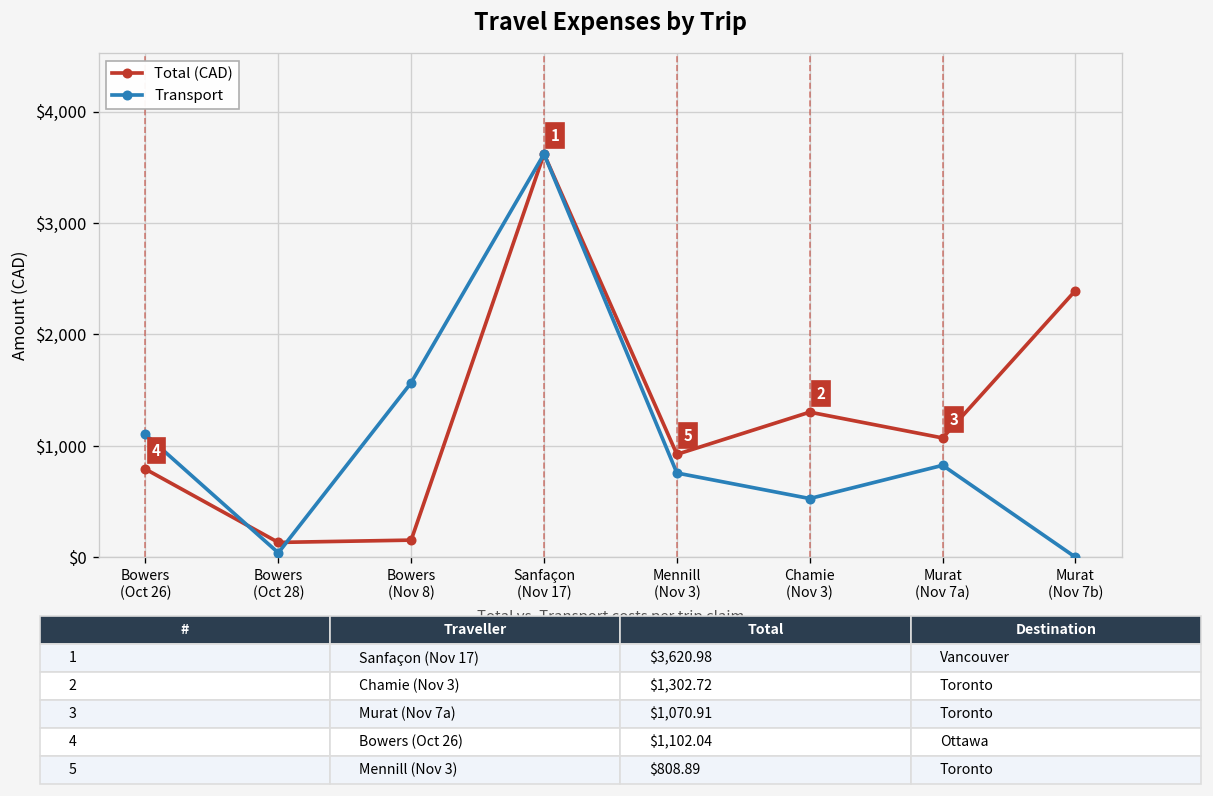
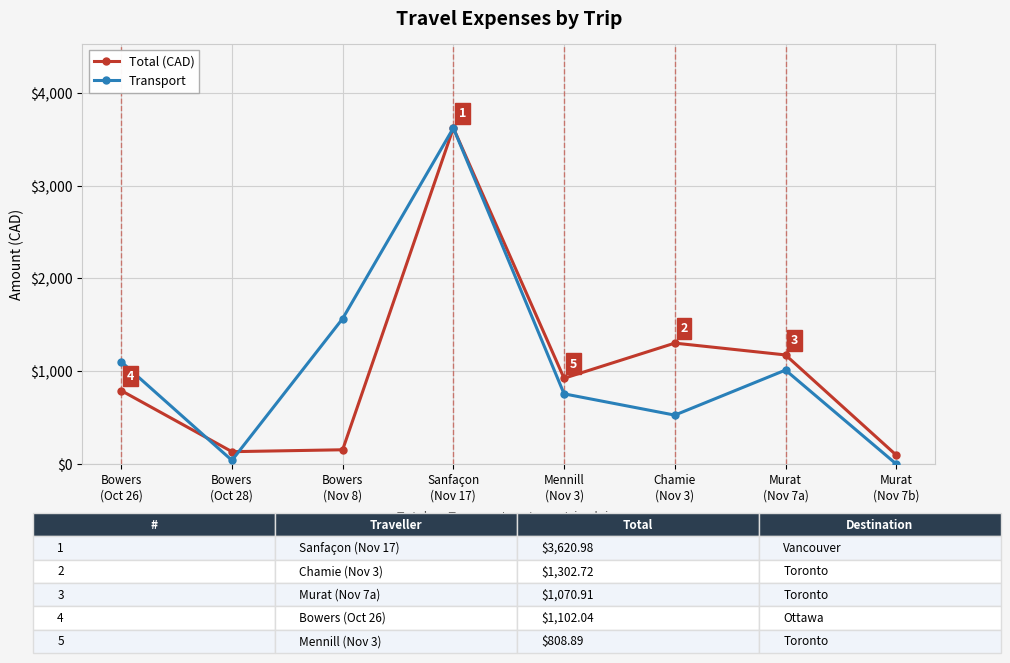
  {
    "Total (CAD)": {
      "Bowers (Oct 28)": "$100",
      "Bowers (Nov 8)": "$200",
-     "Murat (Nov 7a)": "$1,100",
-     "Murat (Nov 7b)": "$2,400"
+     "Murat (Nov 7a)": "$1,200",
+     "Murat (Nov 7b)": "$100"
    },
    "Transport": {
      "Bowers (Oct 28)": "$0",
      "Bowers (Nov 8)": "$1,600",
      "Mennill (Nov 3)": "$800",
      "Chamie (Nov 3)": "$500",
-     "Murat (Nov 7a)": "$800",
+     "Murat (Nov 7a)": "$1,000",
      "Murat (Nov 7b)": "$0"
    }
  }
